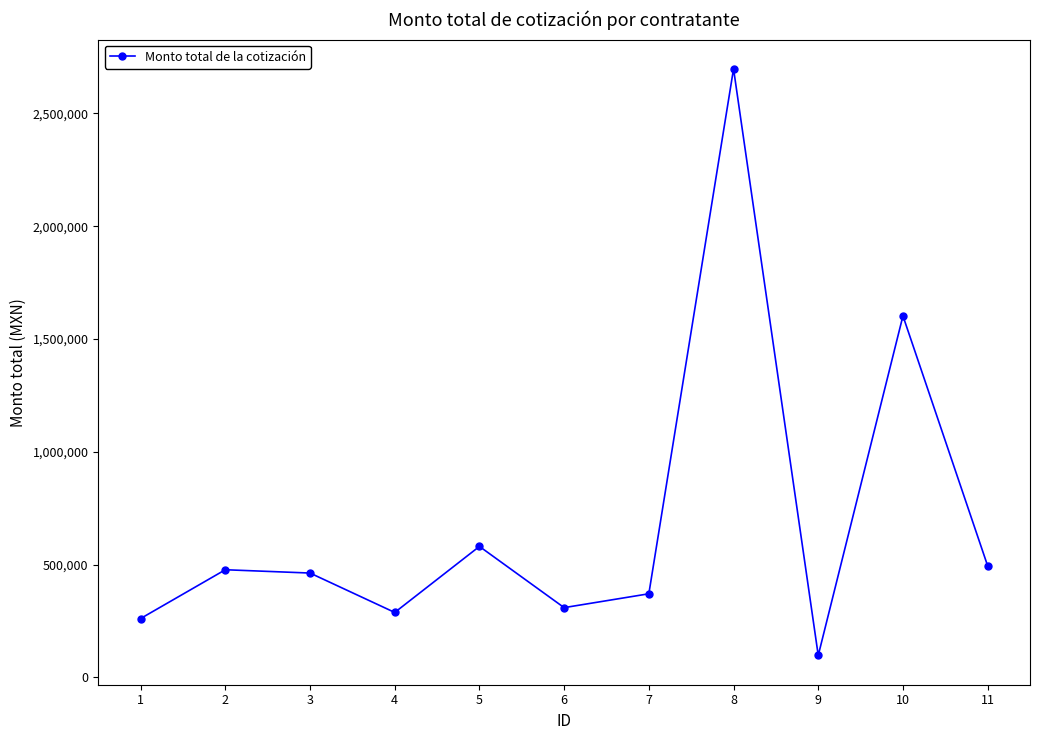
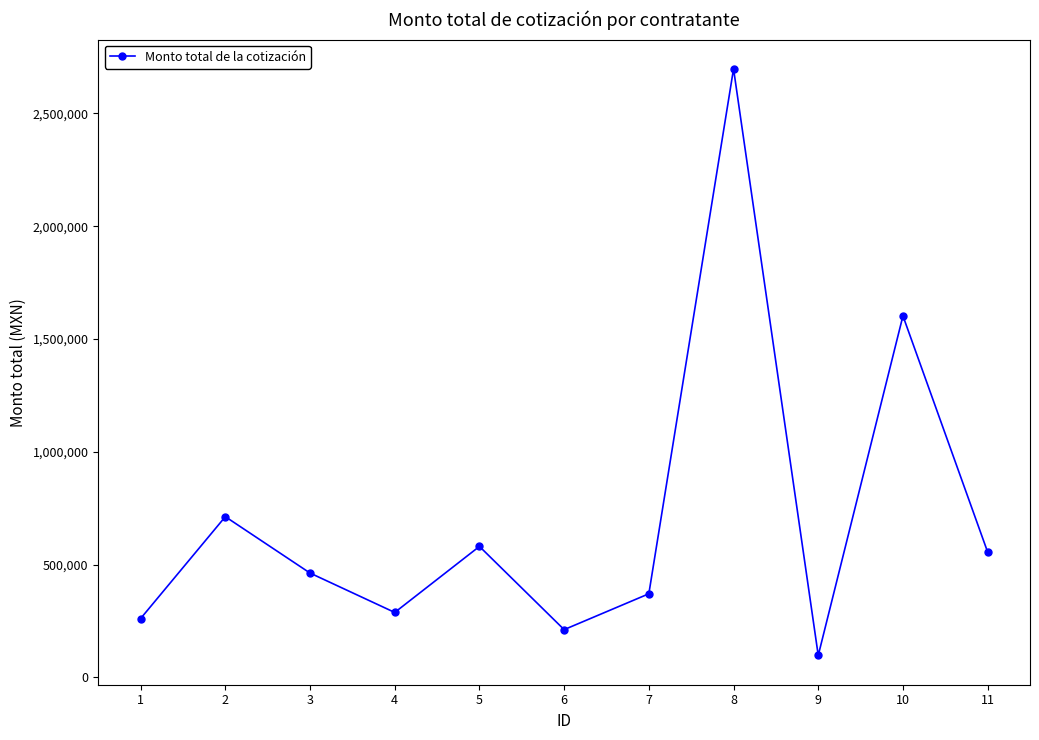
  {
    "1": "260,000",
-   "2": "480,000",
+   "2": "710,000",
    "3": "460,000",
    "4": "290,000",
    "5": "580,000",
-   "6": "310,000",
+   "6": "210,000",
    "7": "370,000",
    "8": "2,700,000",
    "9": "100,000",
    "10": "1,600,000",
-   "11": "490,000"
+   "11": "560,000"
  }
